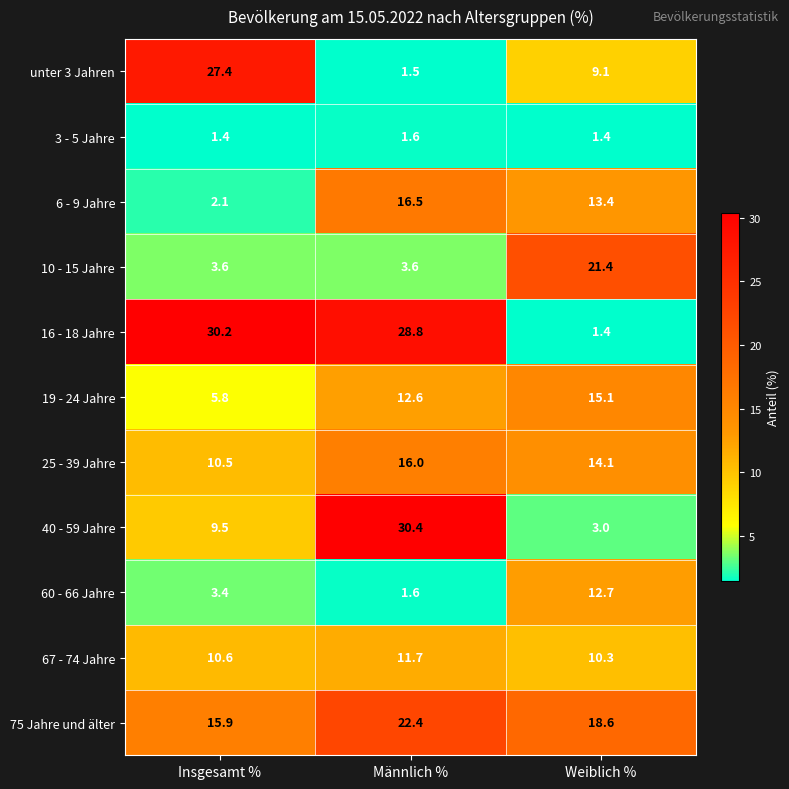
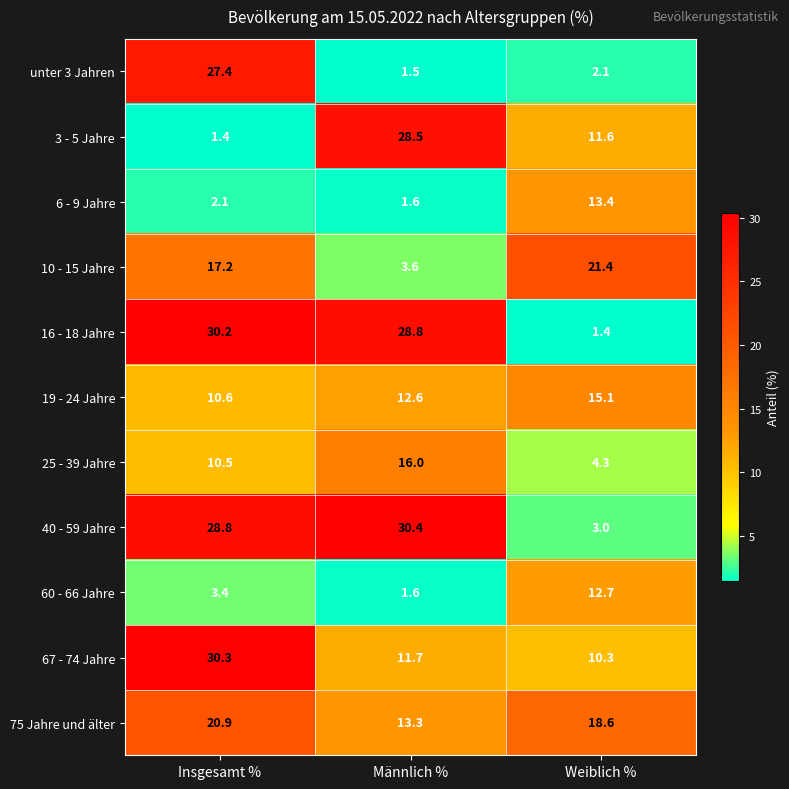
  {
    "unter 3 Jahren": {
      "Insgesamt %": 27.4,
      "Männlich %": 1.5,
-     "Weiblich %": 9.1
+     "Weiblich %": 2.1
    },
    "3 - 5 Jahre": {
      "Insgesamt %": 1.4,
-     "Männlich %": 1.6,
-     "Weiblich %": 1.4
+     "Männlich %": 28.5,
+     "Weiblich %": 11.6
    },
    "6 - 9 Jahre": {
      "Insgesamt %": 2.1,
-     "Männlich %": 16.5,
+     "Männlich %": 1.6,
      "Weiblich %": 13.4
    },
    "10 - 15 Jahre": {
-     "Insgesamt %": 3.6,
+     "Insgesamt %": 17.2,
      "Männlich %": 3.6,
      "Weiblich %": 21.4
    },
    "16 - 18 Jahre": {
      "Insgesamt %": 30.2,
      "Männlich %": 28.8,
      "Weiblich %": 1.4
    },
    "19 - 24 Jahre": {
-     "Insgesamt %": 5.8,
+     "Insgesamt %": 10.6,
      "Männlich %": 12.6,
      "Weiblich %": 15.1
    },
    "25 - 39 Jahre": {
      "Insgesamt %": 10.5,
      "Männlich %": 16.0,
-     "Weiblich %": 14.1
+     "Weiblich %": 4.3
    },
    "40 - 59 Jahre": {
-     "Insgesamt %": 9.5,
+     "Insgesamt %": 28.8,
      "Männlich %": 30.4,
      "Weiblich %": 3.0
    },
    "60 - 66 Jahre": {
      "Insgesamt %": 3.4,
      "Männlich %": 1.6,
      "Weiblich %": 12.7
    },
    "67 - 74 Jahre": {
-     "Insgesamt %": 10.6,
+     "Insgesamt %": 30.3,
      "Männlich %": 11.7,
      "Weiblich %": 10.3
    },
    "75 Jahre und älter": {
-     "Insgesamt %": 15.9,
-     "Männlich %": 22.4,
+     "Insgesamt %": 20.9,
+     "Männlich %": 13.3,
      "Weiblich %": 18.6
    }
  }
